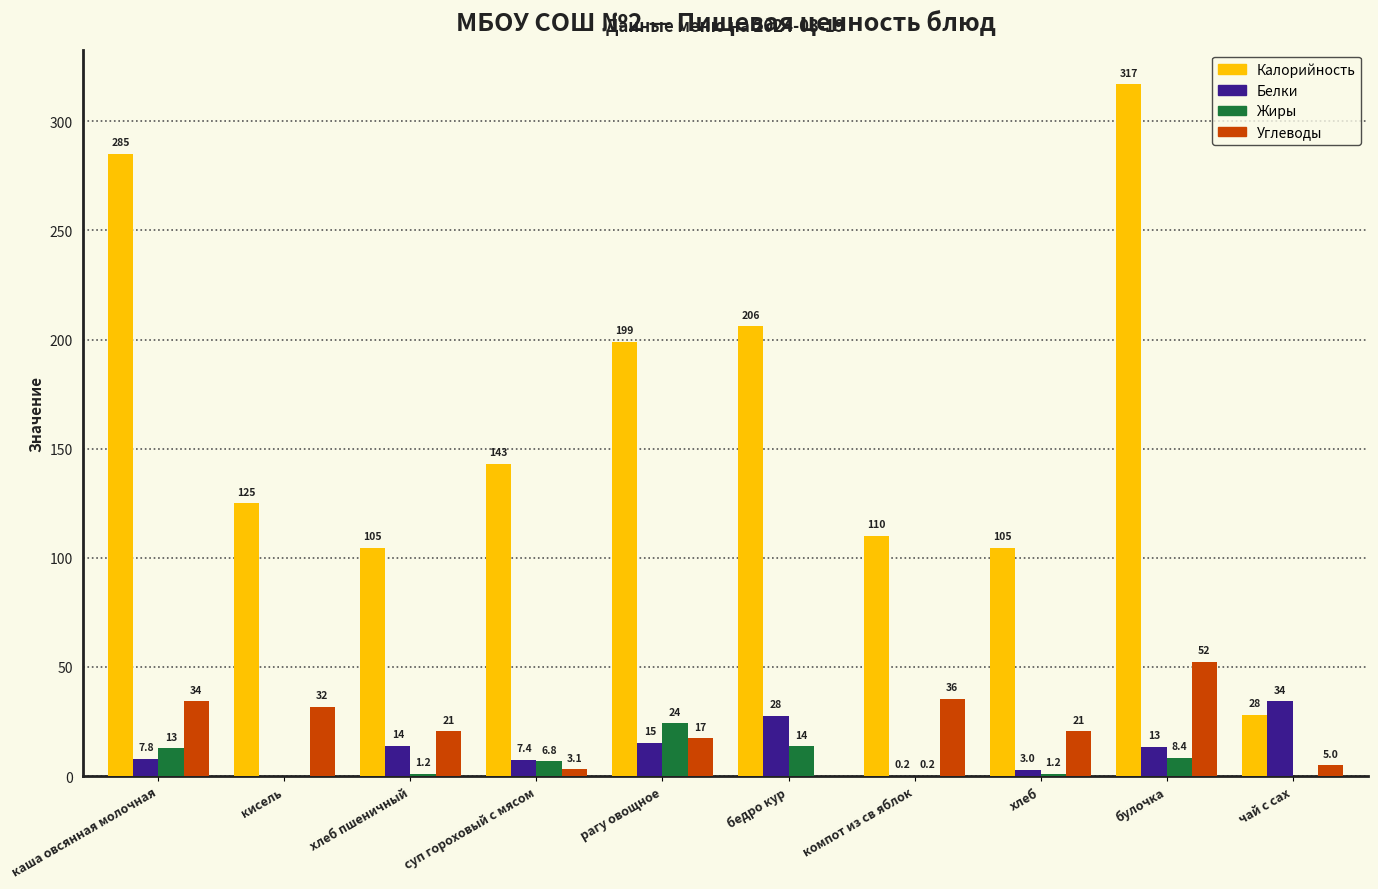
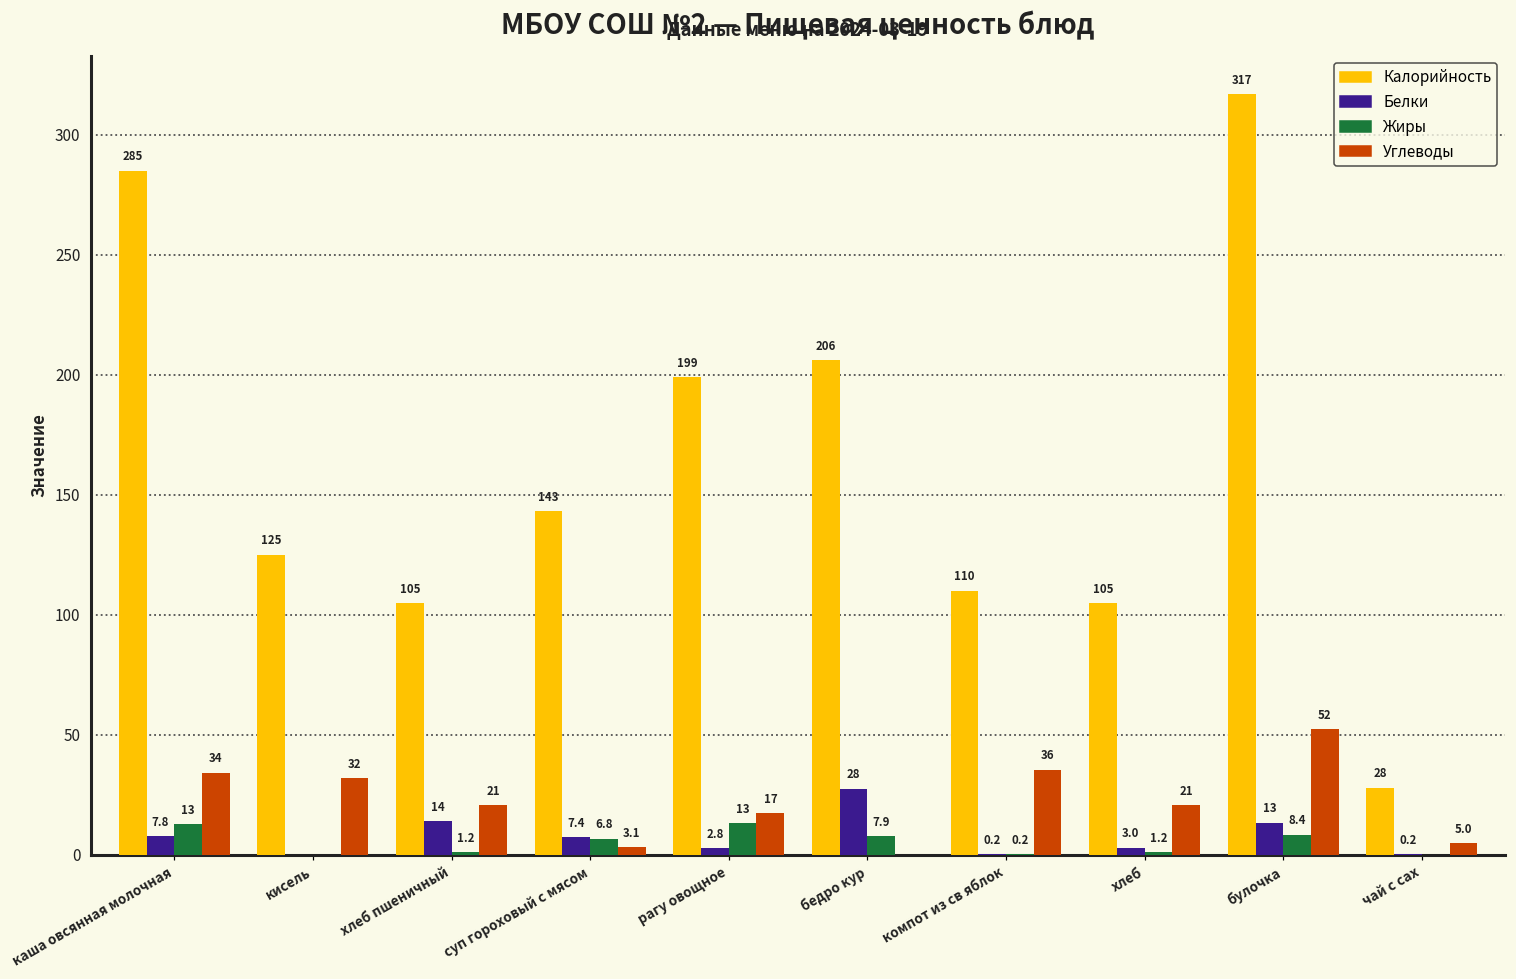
  {
    "Калорийность": {
      "каша овсянная молочная": 285,
      "кисель": 125,
      "хлеб пшеничный": 105,
      "суп гороховый с мясом": 143,
      "рагу овощное": 199,
      "бедро кур": 206,
      "компот из св яблок": 110,
      "хлеб": 105,
      "булочка": 317,
      "чай с сах": 28
    },
    "Белки": {
      "каша овсянная молочная": 7.8,
      "хлеб пшеничный": 14,
      "суп гороховый с мясом": 7.4,
-     "рагу овощное": 15,
+     "рагу овощное": 2.8,
      "бедро кур": 28,
      "компот из св яблок": 0.2,
      "хлеб": 3.0,
      "булочка": 13,
-     "чай с сах": 34
+     "чай с сах": 0.2
    },
    "Жиры": {
      "каша овсянная молочная": 13,
      "хлеб пшеничный": 1.2,
      "суп гороховый с мясом": 6.8,
-     "рагу овощное": 24,
-     "бедро кур": 14,
+     "рагу овощное": 13,
+     "бедро кур": 7.9,
      "компот из св яблок": 0.2,
      "хлеб": 1.2,
      "булочка": 8.4
    },
    "Углеводы": {
      "каша овсянная молочная": 34,
      "кисель": 32,
      "хлеб пшеничный": 21,
      "суп гороховый с мясом": 3.1,
      "рагу овощное": 17,
      "компот из св яблок": 36,
      "хлеб": 21,
      "булочка": 52,
      "чай с сах": 5.0
    }
  }
